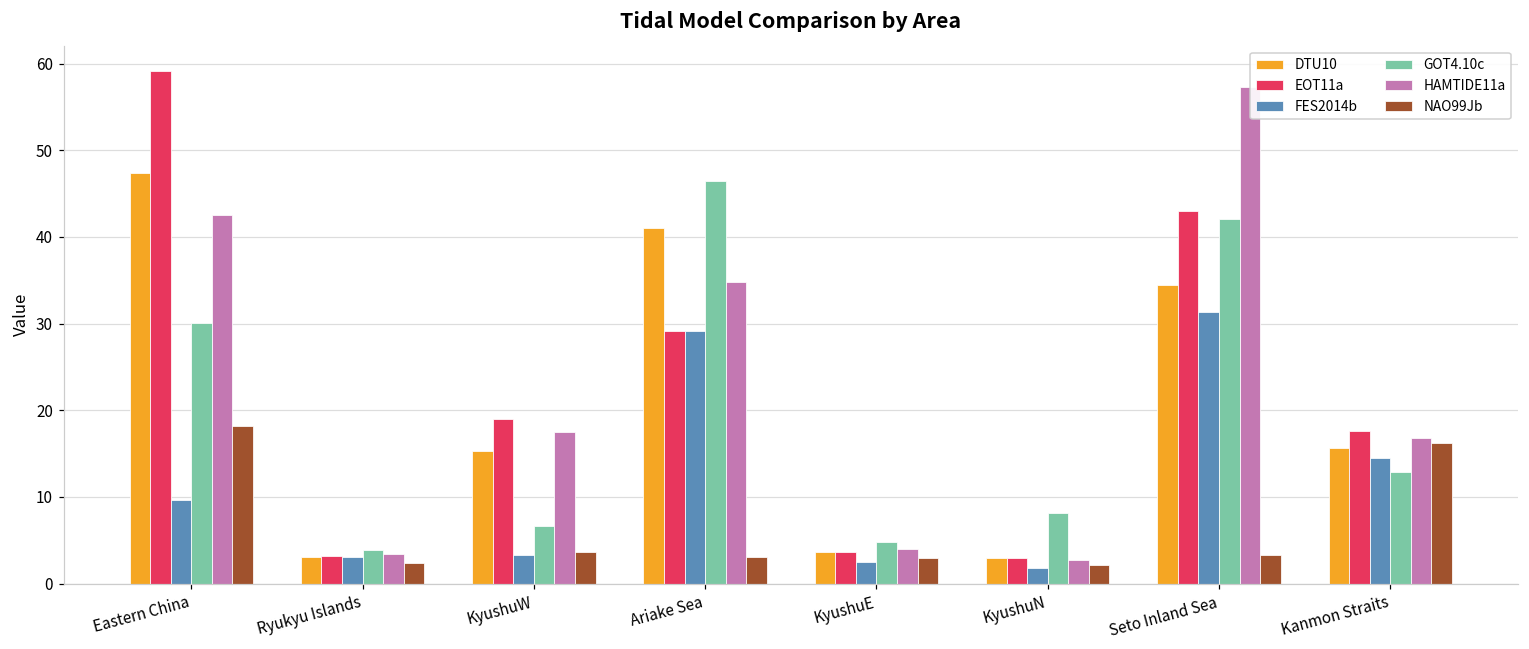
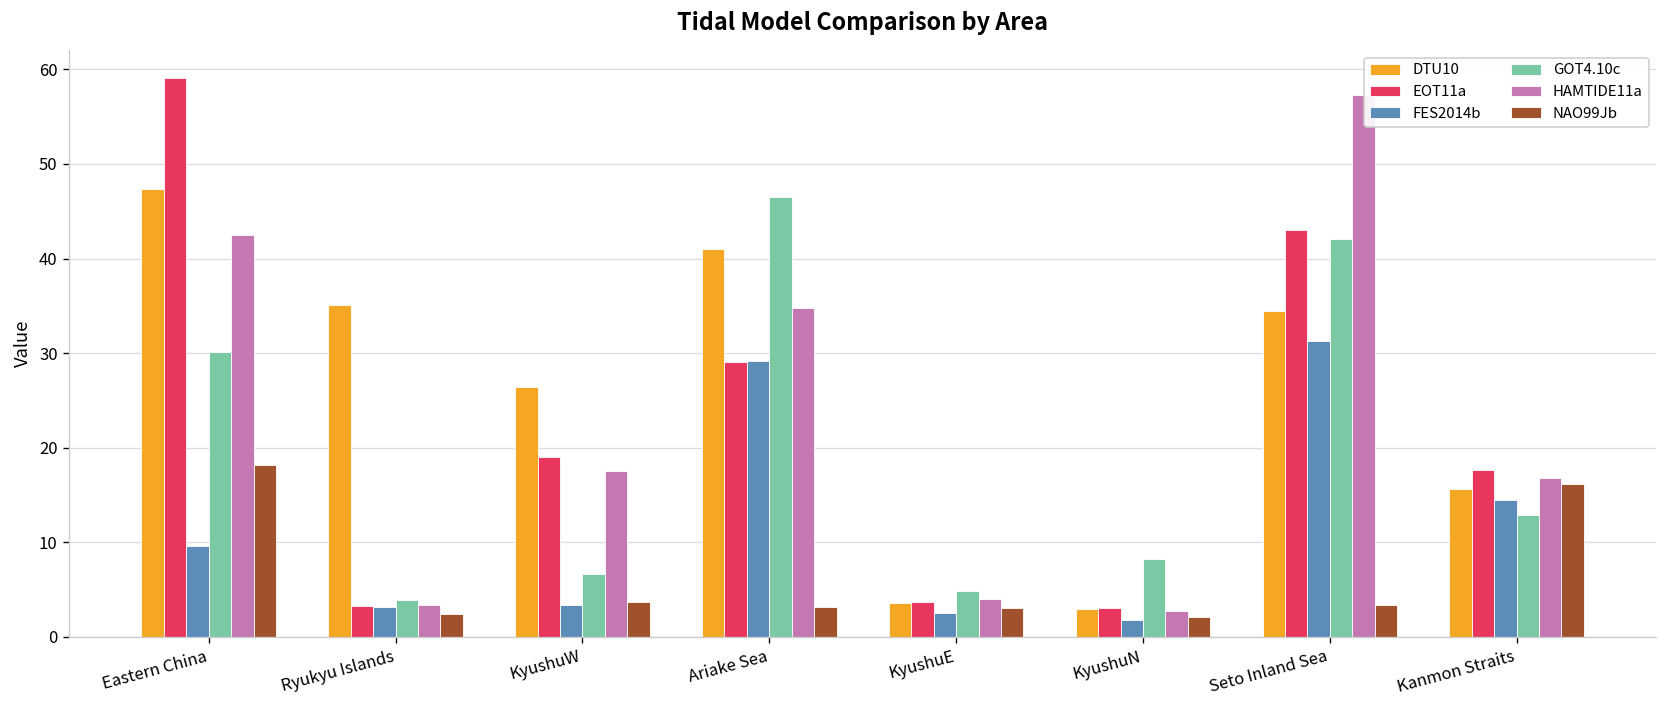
  {
    "DTU10": {
      "Eastern China": 47,
-     "Ryukyu Islands": 3,
-     "KyushuW": 15,
+     "Ryukyu Islands": 35,
+     "KyushuW": 26,
      "Ariake Sea": 41,
      "KyushuE": 4,
      "KyushuN": 3,
      "Seto Inland Sea": 34,
      "Kanmon Straits": 16
    },
    "EOT11a": {
      "Eastern China": 59,
      "Ryukyu Islands": 3,
      "KyushuW": 19,
      "Ariake Sea": 29,
      "KyushuE": 4,
      "KyushuN": 3,
      "Seto Inland Sea": 43,
      "Kanmon Straits": 18
    },
    "FES2014b": {
      "Eastern China": 10,
      "Ryukyu Islands": 3,
      "KyushuW": 3,
      "Ariake Sea": 29,
      "KyushuE": 3,
      "KyushuN": 2,
      "Seto Inland Sea": 31,
      "Kanmon Straits": 15
    },
    "GOT4.10c": {
      "Eastern China": 30,
      "Ryukyu Islands": 4,
      "KyushuW": 7,
      "Ariake Sea": 47,
      "KyushuE": 5,
      "KyushuN": 8,
      "Seto Inland Sea": 42,
      "Kanmon Straits": 13
    },
    "HAMTIDE11a": {
      "Eastern China": 43,
      "Ryukyu Islands": 3,
      "KyushuW": 18,
      "Ariake Sea": 35,
      "KyushuE": 4,
      "KyushuN": 3,
      "Seto Inland Sea": 57,
      "Kanmon Straits": 17
    },
    "NAO99Jb": {
      "Eastern China": 18,
      "Ryukyu Islands": 2,
      "KyushuW": 4,
      "Ariake Sea": 3,
      "KyushuE": 3,
      "KyushuN": 2,
      "Seto Inland Sea": 3,
      "Kanmon Straits": 16
    }
  }
